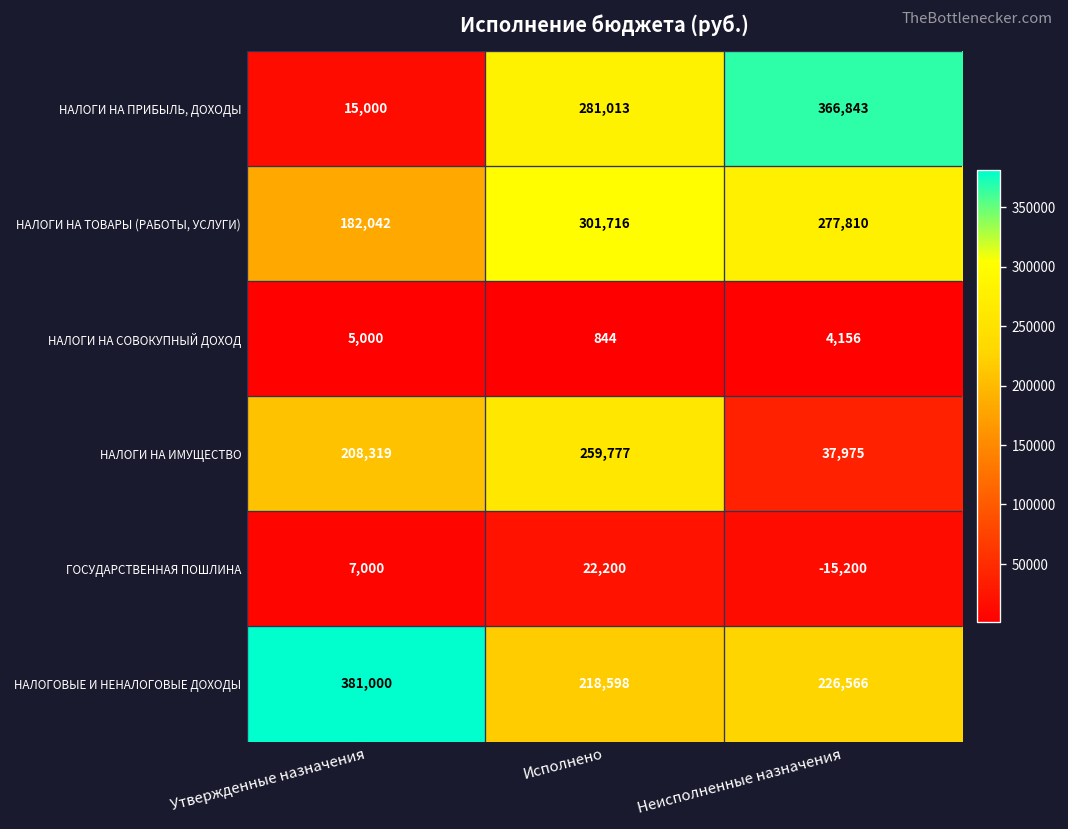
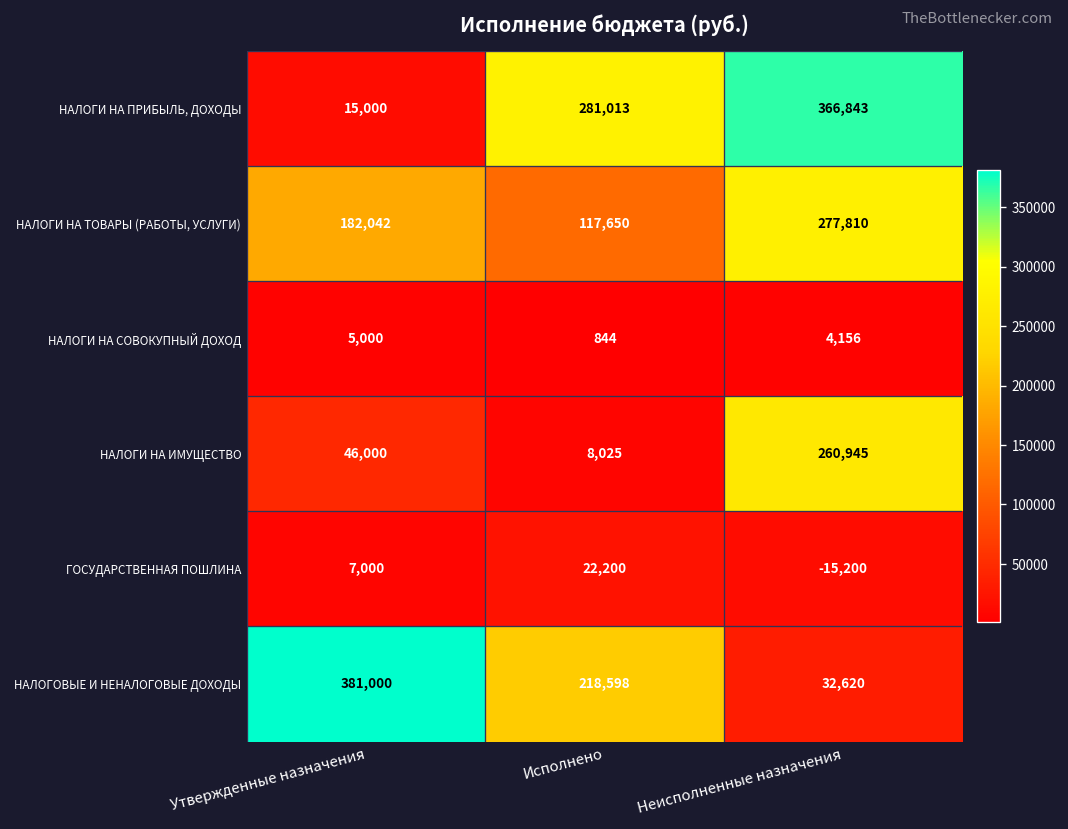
  {
    "НАЛОГИ НА ПРИБЫЛЬ, ДОХОДЫ": {
      "Утвержденные назначения": "15,000",
      "Исполнено": "281,013",
      "Неисполненные назначения": "366,843"
    },
    "НАЛОГИ НА ТОВАРЫ (РАБОТЫ, УСЛУГИ)": {
      "Утвержденные назначения": "182,042",
-     "Исполнено": "301,716",
+     "Исполнено": "117,650",
      "Неисполненные назначения": "277,810"
    },
    "НАЛОГИ НА СОВОКУПНЫЙ ДОХОД": {
      "Утвержденные назначения": "5,000",
      "Исполнено": "844",
      "Неисполненные назначения": "4,156"
    },
    "НАЛОГИ НА ИМУЩЕСТВО": {
-     "Утвержденные назначения": "208,319",
-     "Исполнено": "259,777",
-     "Неисполненные назначения": "37,975"
+     "Утвержденные назначения": "46,000",
+     "Исполнено": "8,025",
+     "Неисполненные назначения": "260,945"
    },
    "ГОСУДАРСТВЕННАЯ ПОШЛИНА": {
      "Утвержденные назначения": "7,000",
      "Исполнено": "22,200",
      "Неисполненные назначения": "-15,200"
    },
    "НАЛОГОВЫЕ И НЕНАЛОГОВЫЕ ДОХОДЫ": {
      "Утвержденные назначения": "381,000",
      "Исполнено": "218,598",
-     "Неисполненные назначения": "226,566"
+     "Неисполненные назначения": "32,620"
    }
  }
